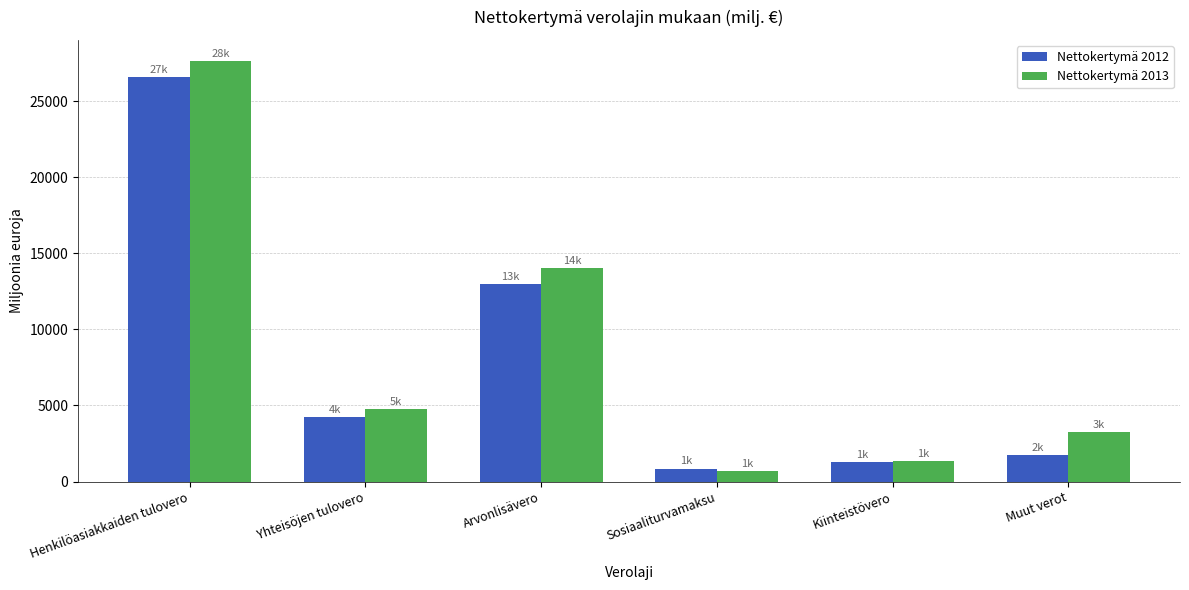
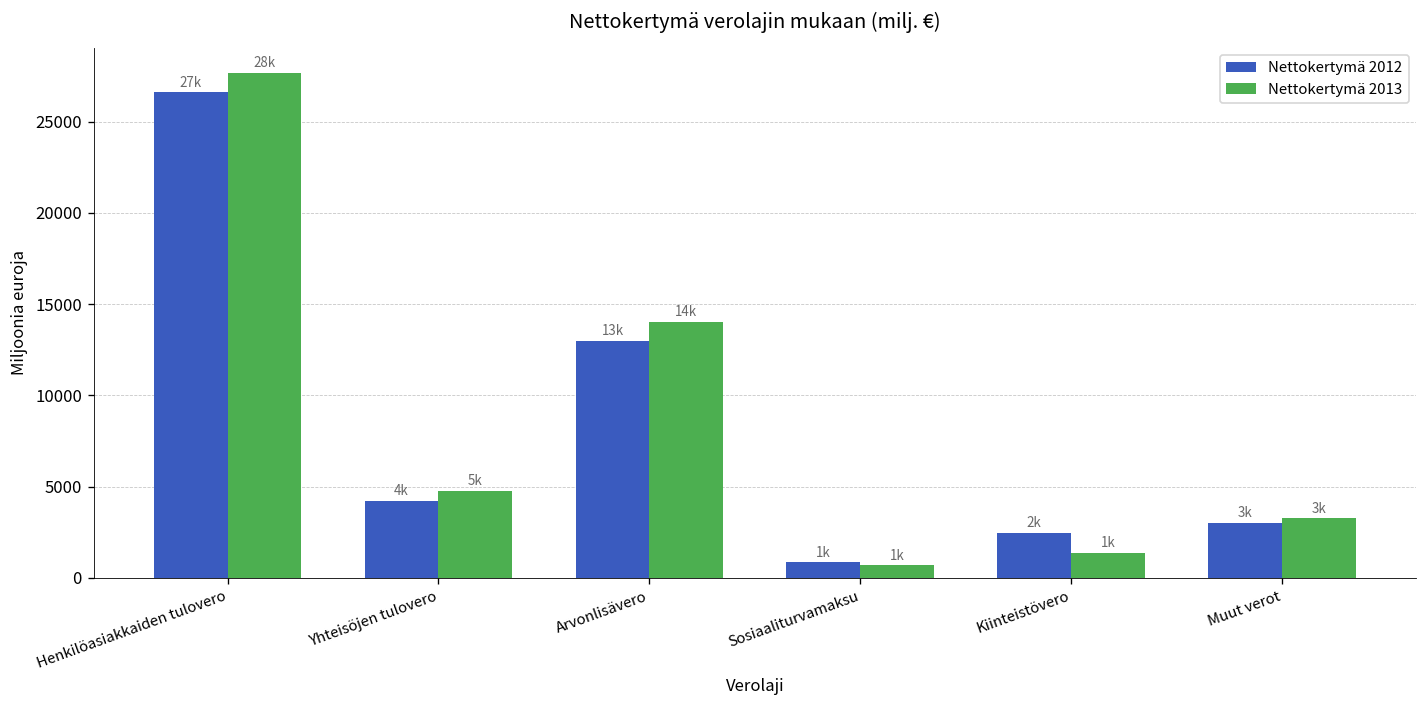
  {
    "Nettokertymä 2012": {
      "Henkilöasiakkaiden tulovero": "27k",
      "Yhteisöjen tulovero": "4k",
      "Arvonlisävero": "13k",
      "Sosiaaliturvamaksu": "1k",
-     "Kiinteistövero": "1k",
-     "Muut verot": "2k"
+     "Kiinteistövero": "2k",
+     "Muut verot": "3k"
    },
    "Nettokertymä 2013": {
      "Henkilöasiakkaiden tulovero": "28k",
      "Yhteisöjen tulovero": "5k",
      "Arvonlisävero": "14k",
      "Sosiaaliturvamaksu": "1k",
      "Kiinteistövero": "1k",
      "Muut verot": "3k"
    }
  }
